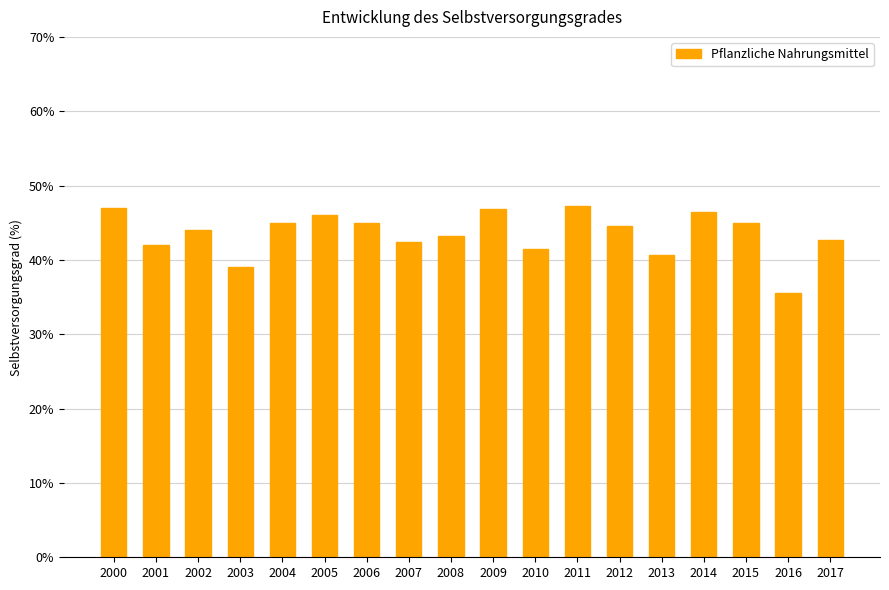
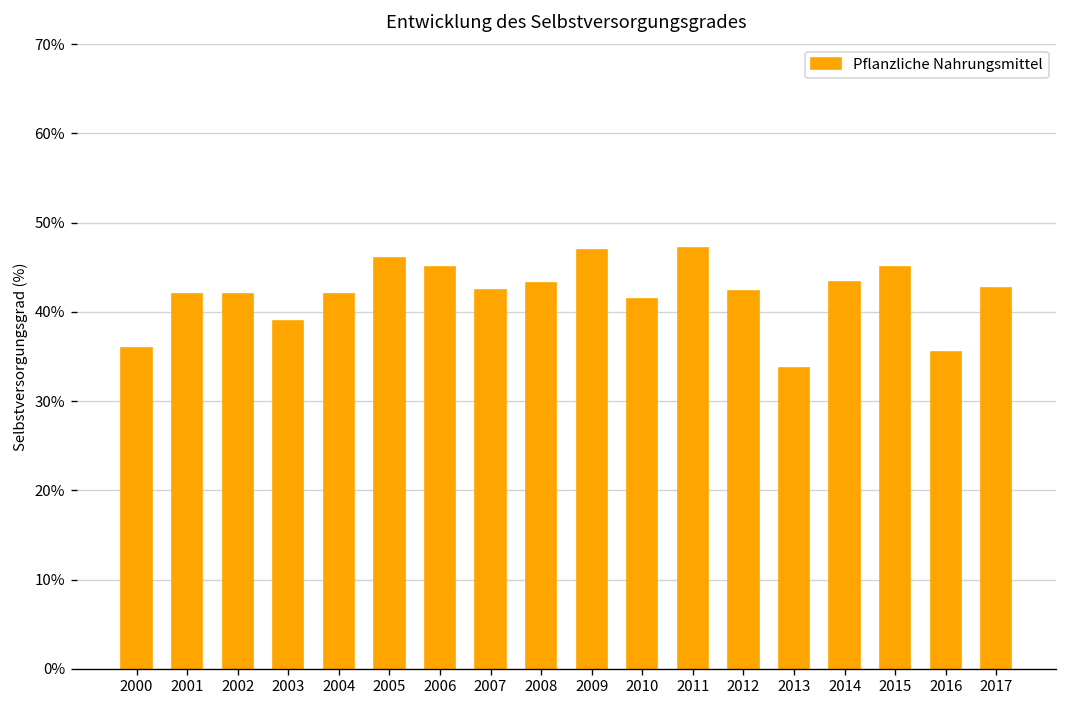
  {
-   "2000": "47%",
+   "2000": "36%",
    "2001": "42%",
-   "2002": "44%",
+   "2002": "42%",
    "2003": "39%",
-   "2004": "45%",
+   "2004": "42%",
    "2005": "46%",
    "2006": "45%",
    "2007": "42%",
    "2008": "43%",
    "2009": "47%",
    "2010": "42%",
    "2011": "47%",
-   "2012": "45%",
-   "2013": "41%",
-   "2014": "47%",
+   "2012": "42%",
+   "2013": "34%",
+   "2014": "43%",
    "2015": "45%",
    "2016": "36%",
    "2017": "43%"
  }
